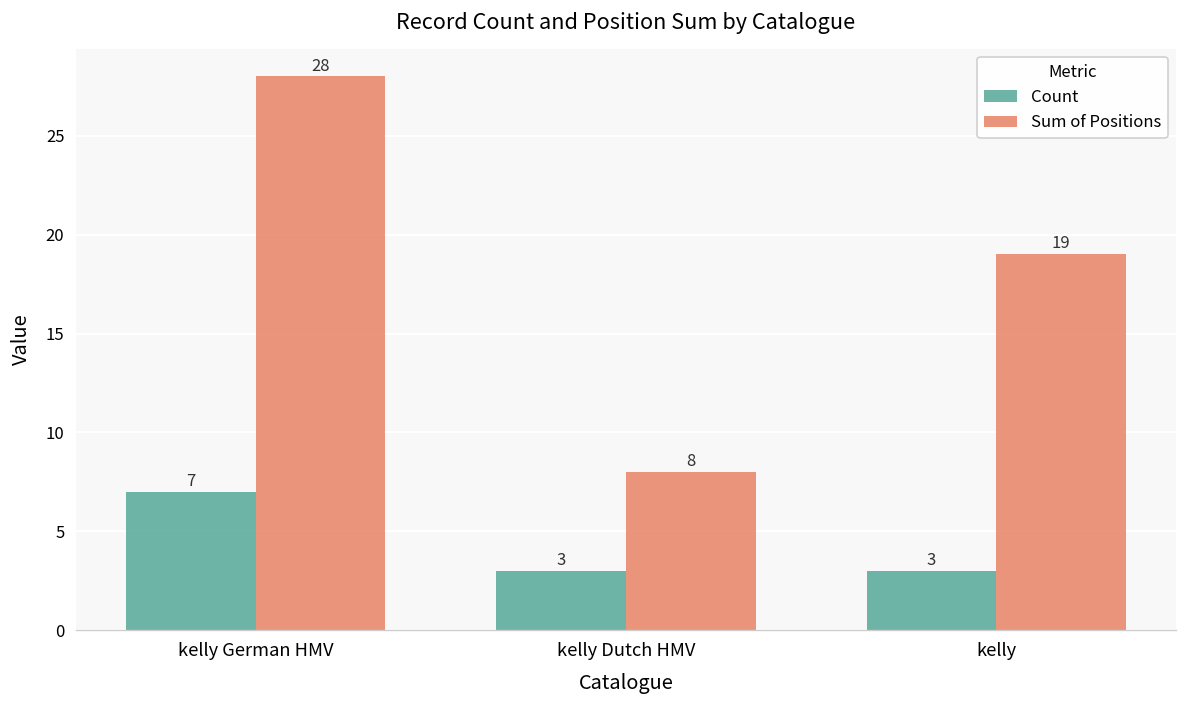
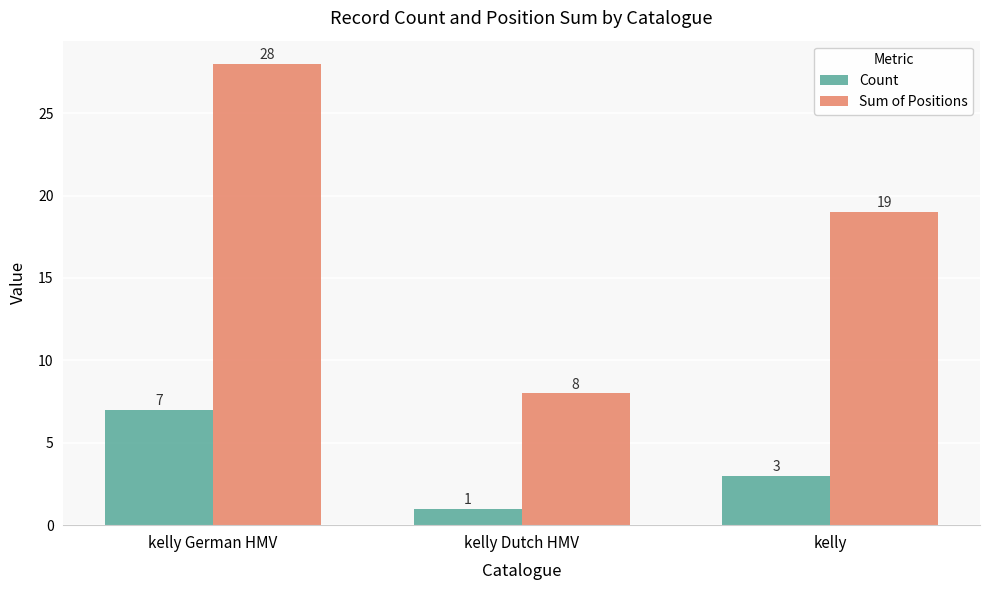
  {
    "Count": {
      "kelly German HMV": 7,
-     "kelly Dutch HMV": 3,
+     "kelly Dutch HMV": 1,
      "kelly": 3
    },
    "Sum of Positions": {
      "kelly German HMV": 28,
      "kelly Dutch HMV": 8,
      "kelly": 19
    }
  }
